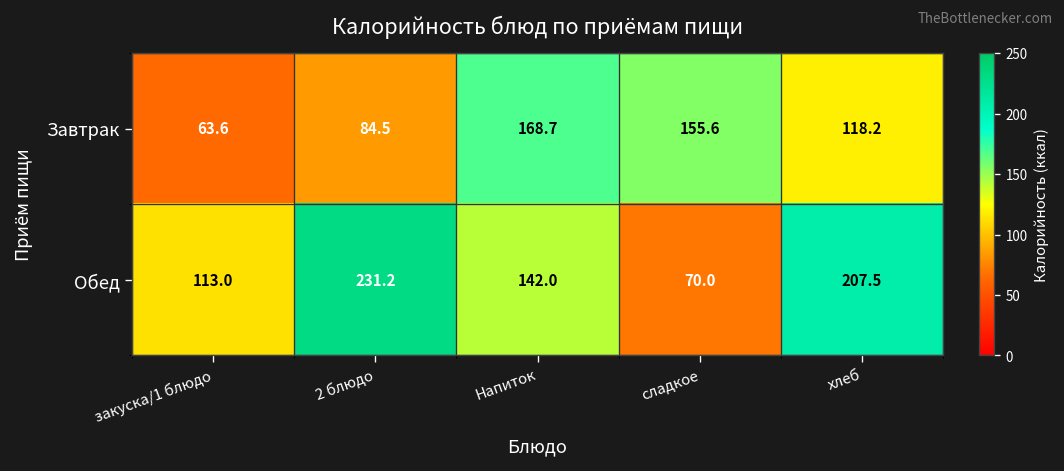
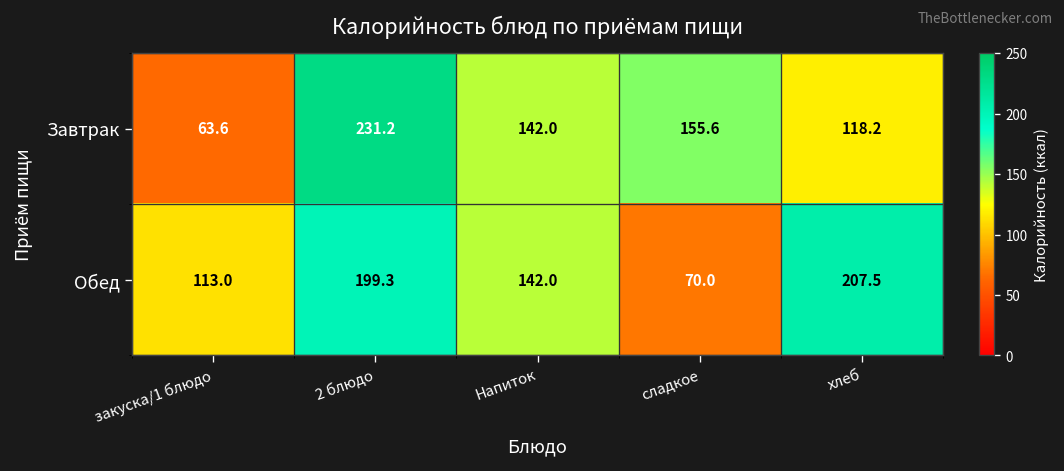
  {
    "Завтрак": {
      "закуска/1 блюдо": 63.6,
-     "2 блюдо": 84.5,
-     "Напиток": 168.7,
+     "2 блюдо": 231.2,
+     "Напиток": 142.0,
      "сладкое": 155.6,
      "хлеб": 118.2
    },
    "Обед": {
      "закуска/1 блюдо": 113.0,
-     "2 блюдо": 231.2,
+     "2 блюдо": 199.3,
      "Напиток": 142.0,
      "сладкое": 70.0,
      "хлеб": 207.5
    }
  }
